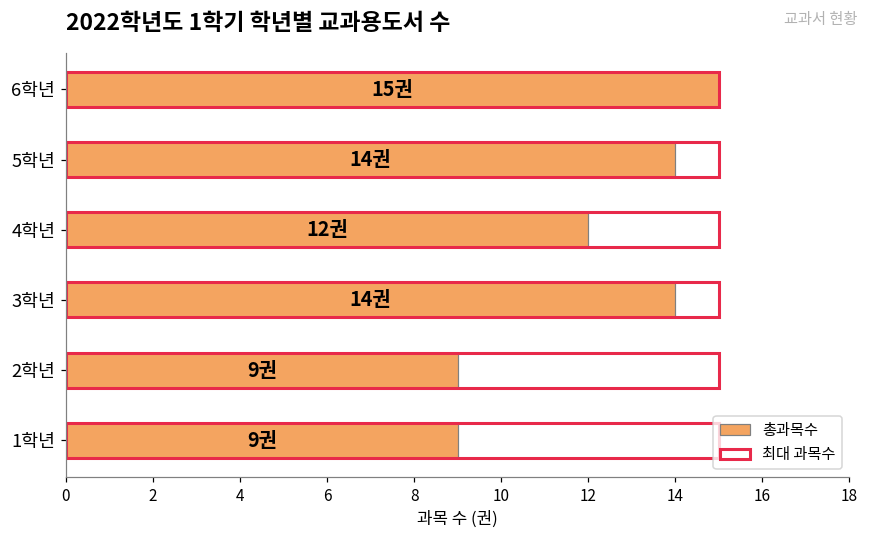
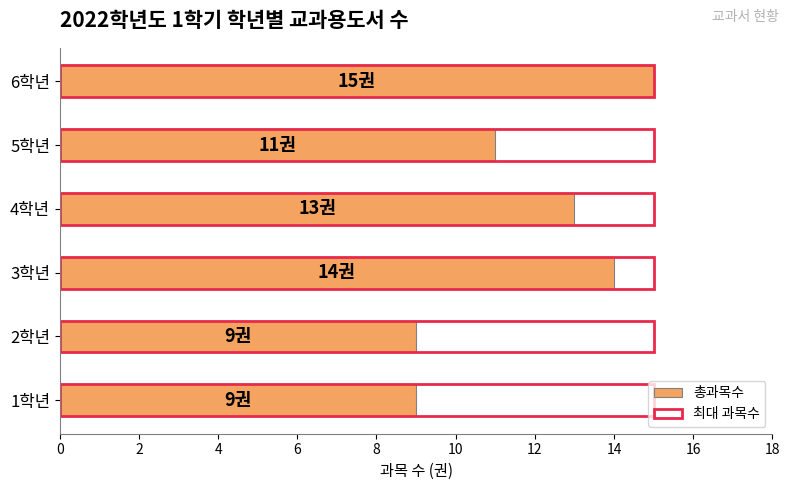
  {
    "총과목수": {
      "6학년": "15권",
-     "5학년": "14권",
-     "4학년": "12권"
+     "5학년": "11권",
+     "4학년": "13권"
    },
    "최대 과목수": {
      "6학년": "15권"
    }
  }
